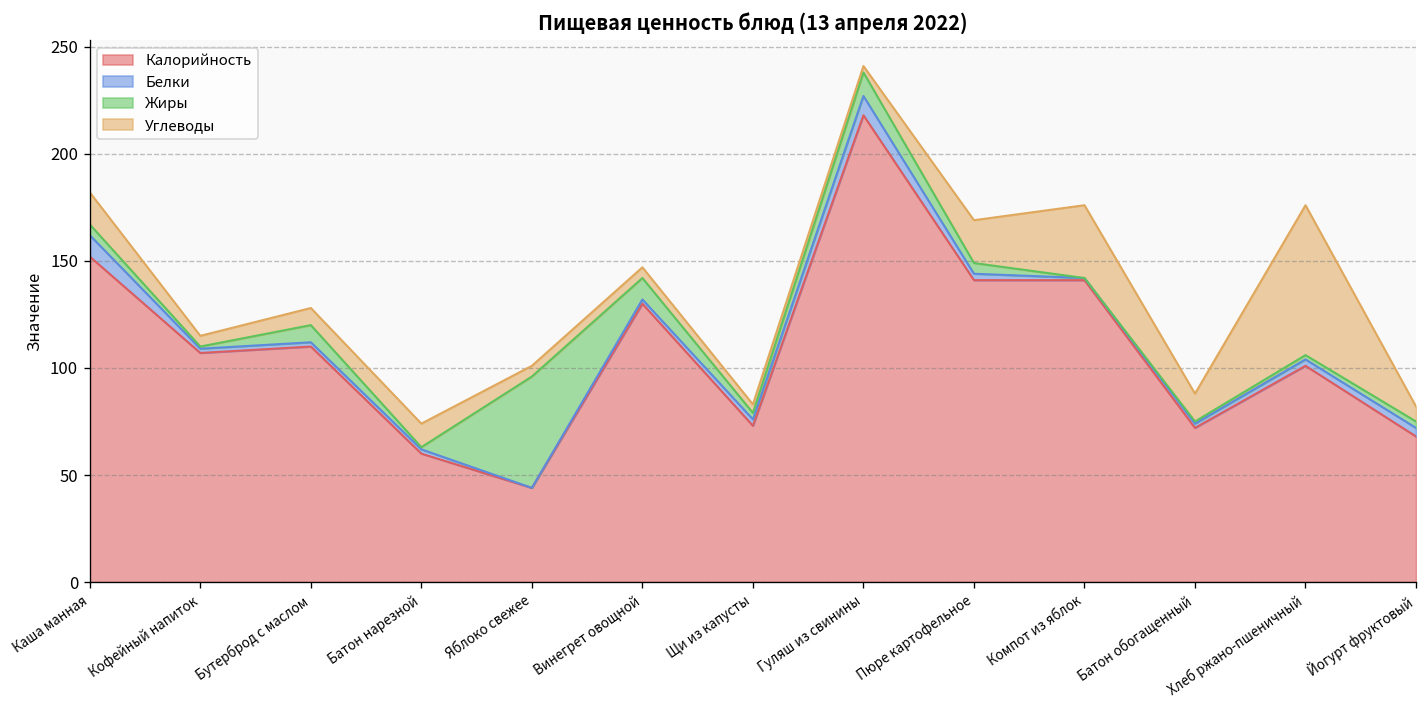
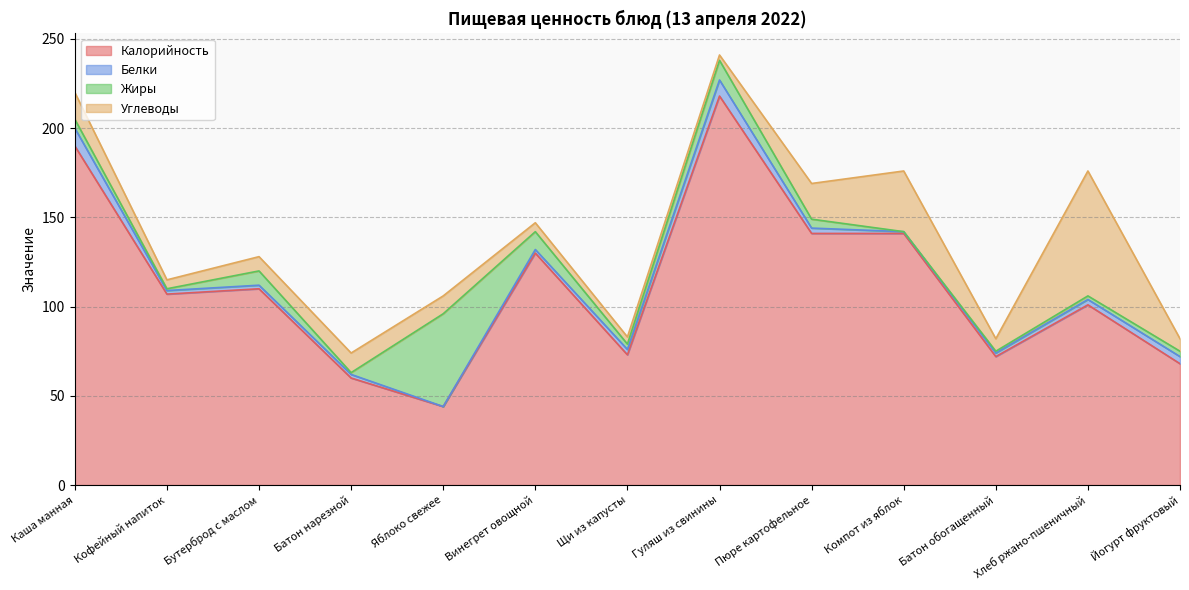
  {
    "Калорийность": {
-     "Каша манная": 152,
+     "Каша манная": 190,
      "Кофейный напиток": 107,
      "Бутерброд с маслом": 110,
      "Батон нарезной": 60,
      "Винегрет овощной": 130,
      "Щи из капусты": 73,
      "Гуляш из свинины": 218,
      "Пюре картофельное": 141,
      "Батон обогащенный": 72,
      "Хлеб ржано-пшеничный": 101,
      "Йогурт фруктовый": 68
    },
    "Белки": {
      "Каша манная": 10,
      "Бутерброд с маслом": 2,
      "Винегрет овощной": 2,
      "Щи из капусты": 3,
      "Гуляш из свинины": 9,
      "Пюре картофельное": 3,
      "Хлеб ржано-пшеничный": 3,
      "Йогурт фруктовый": 4
    },
    "Жиры": {
      "Каша манная": 5,
      "Бутерброд с маслом": 8,
      "Яблоко свежее": 52,
      "Винегрет овощной": 10,
      "Щи из капусты": 3,
      "Гуляш из свинины": 11,
      "Пюре картофельное": 5,
      "Хлеб ржано-пшеничный": 2,
      "Йогурт фруктовый": 3
    },
    "Углеводы": {
      "Каша манная": 15,
      "Кофейный напиток": 5,
      "Бутерброд с маслом": 8,
      "Батон нарезной": 11,
-     "Яблоко свежее": 5,
+     "Яблоко свежее": 10,
      "Винегрет овощной": 5,
      "Щи из капусты": 4,
      "Гуляш из свинины": 3,
      "Пюре картофельное": 20,
      "Компот из яблок": 34,
-     "Батон обогащенный": 13,
+     "Батон обогащенный": 7,
      "Хлеб ржано-пшеничный": 70,
      "Йогурт фруктовый": 7
    }
  }
